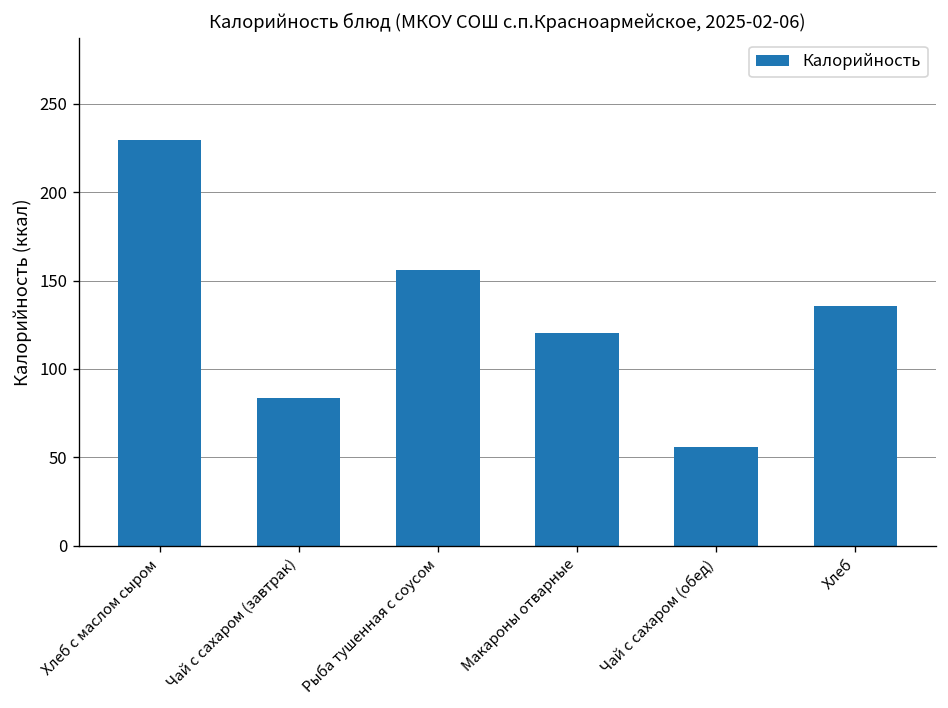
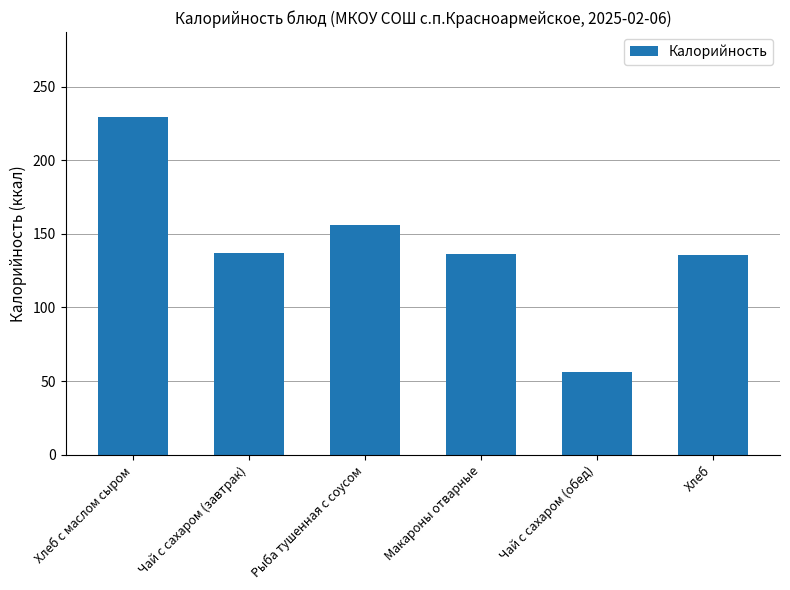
  {
    "Хлеб с маслом сыром": 230,
-   "Чай с сахаром (завтрак)": 83,
+   "Чай с сахаром (завтрак)": 137,
    "Рыба тушенная с соусом": 156,
-   "Макароны отварные": 120,
+   "Макароны отварные": 136,
    "Чай с сахаром (обед)": 56,
    "Хлеб": 135
  }
